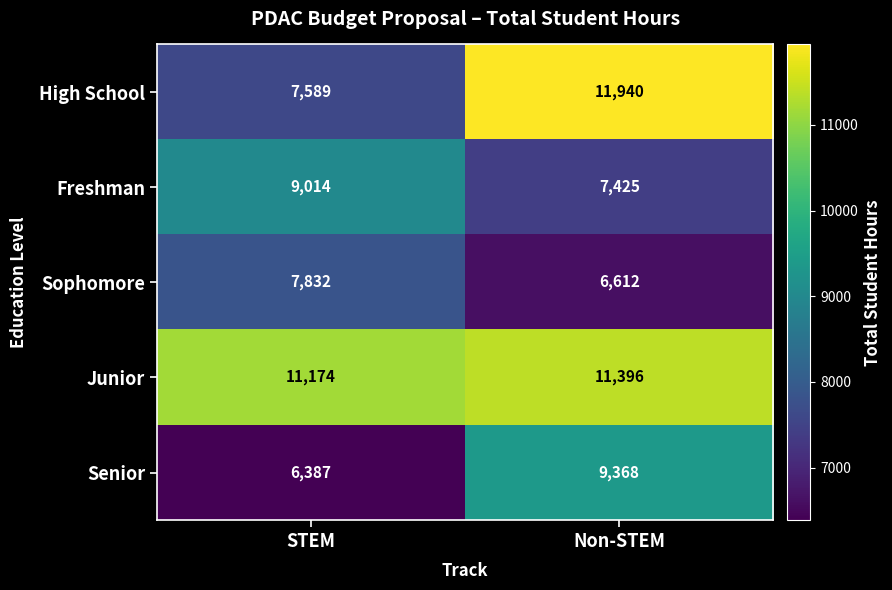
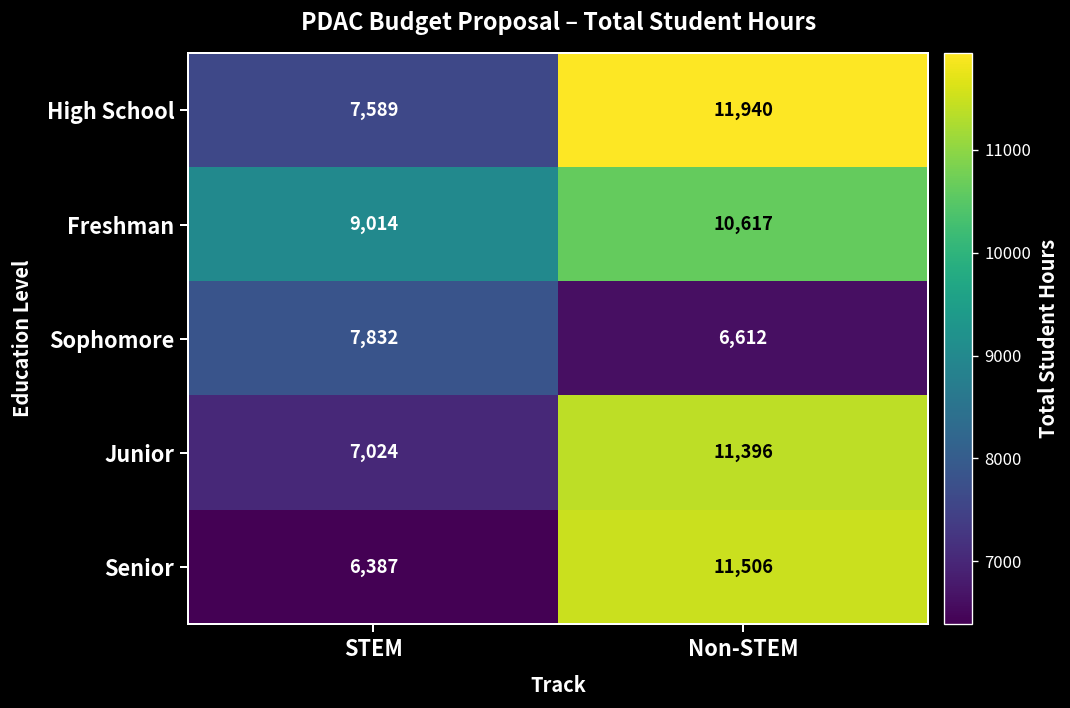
  {
    "High School": {
      "STEM": "7,589",
      "Non-STEM": "11,940"
    },
    "Freshman": {
      "STEM": "9,014",
-     "Non-STEM": "7,425"
+     "Non-STEM": "10,617"
    },
    "Sophomore": {
      "STEM": "7,832",
      "Non-STEM": "6,612"
    },
    "Junior": {
-     "STEM": "11,174",
+     "STEM": "7,024",
      "Non-STEM": "11,396"
    },
    "Senior": {
      "STEM": "6,387",
-     "Non-STEM": "9,368"
+     "Non-STEM": "11,506"
    }
  }
